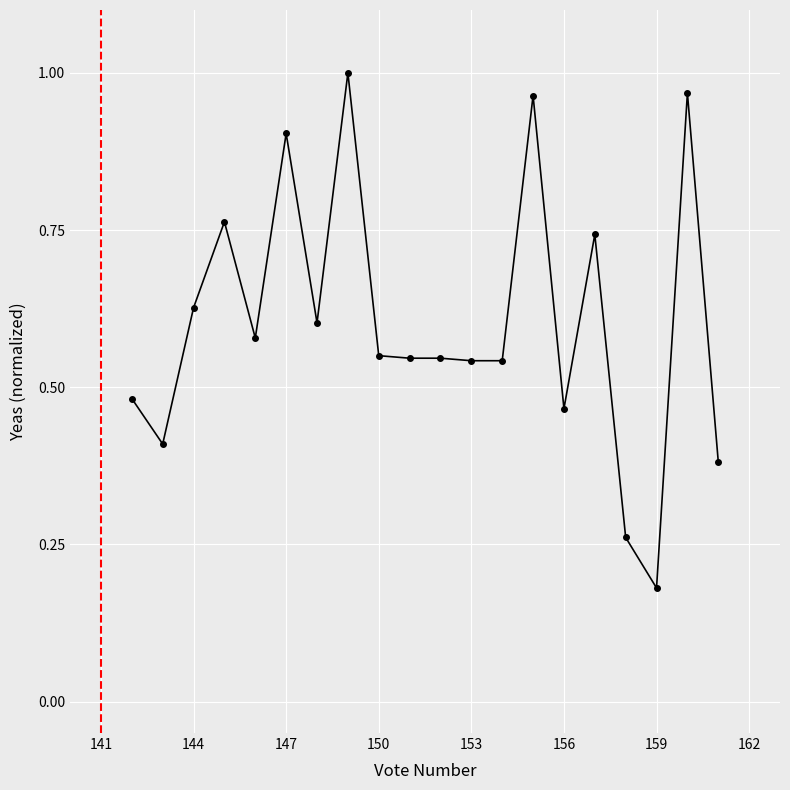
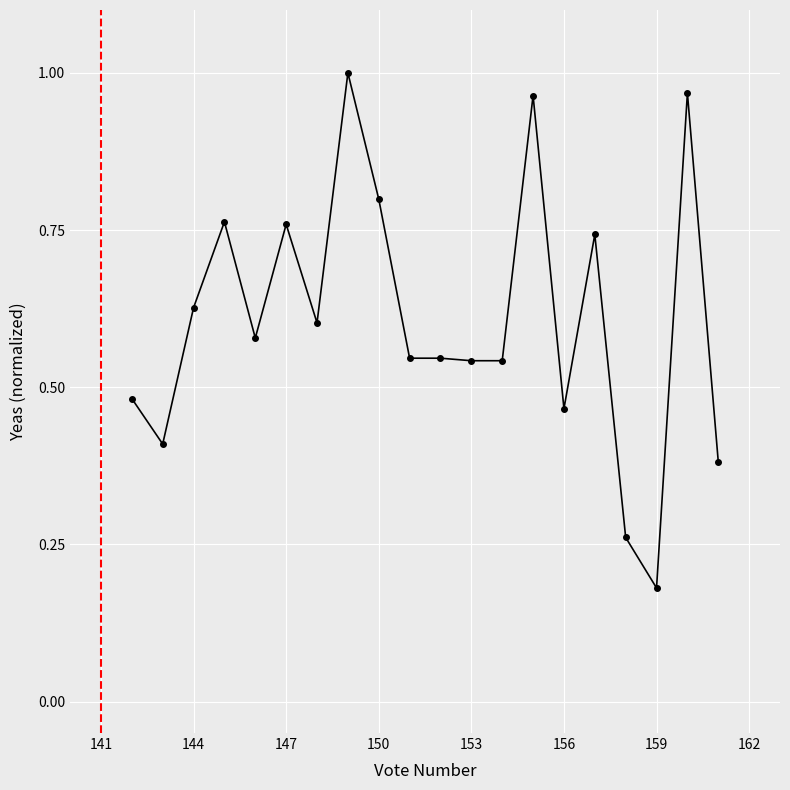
  {
    "144": 0.63,
-   "147": 0.90,
-   "150": 0.55,
+   "147": 0.76,
+   "150": 0.80,
    "153": 0.54,
    "156": 0.47,
    "159": 0.18
  }
